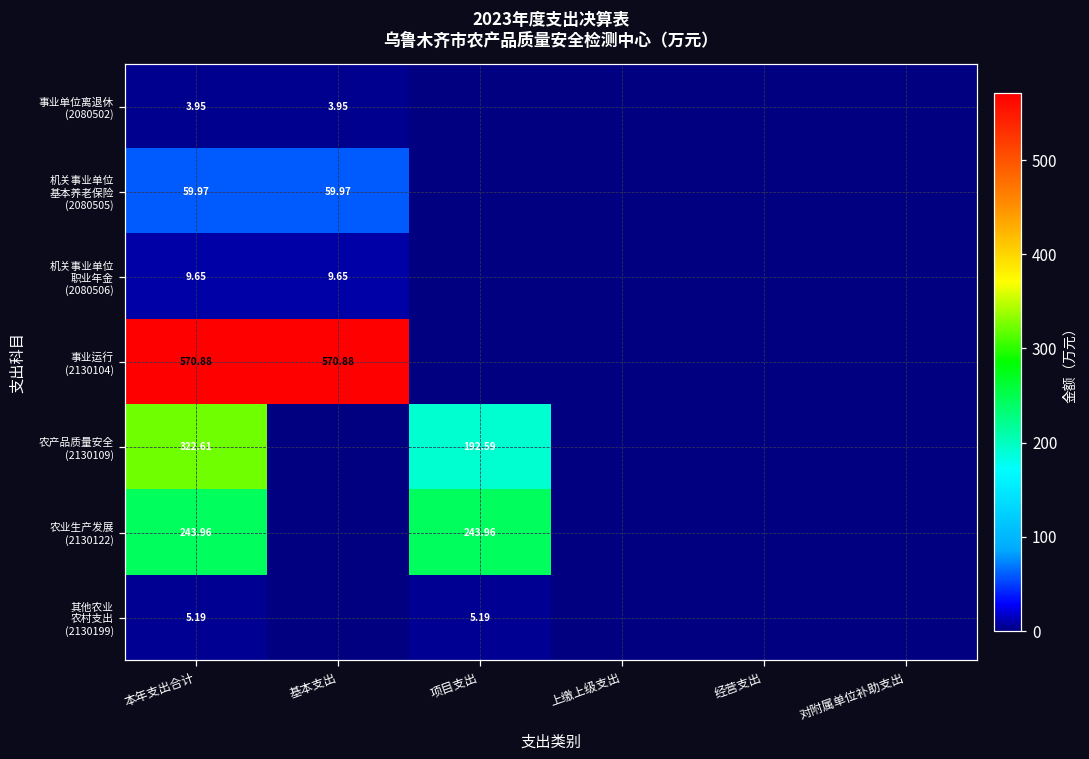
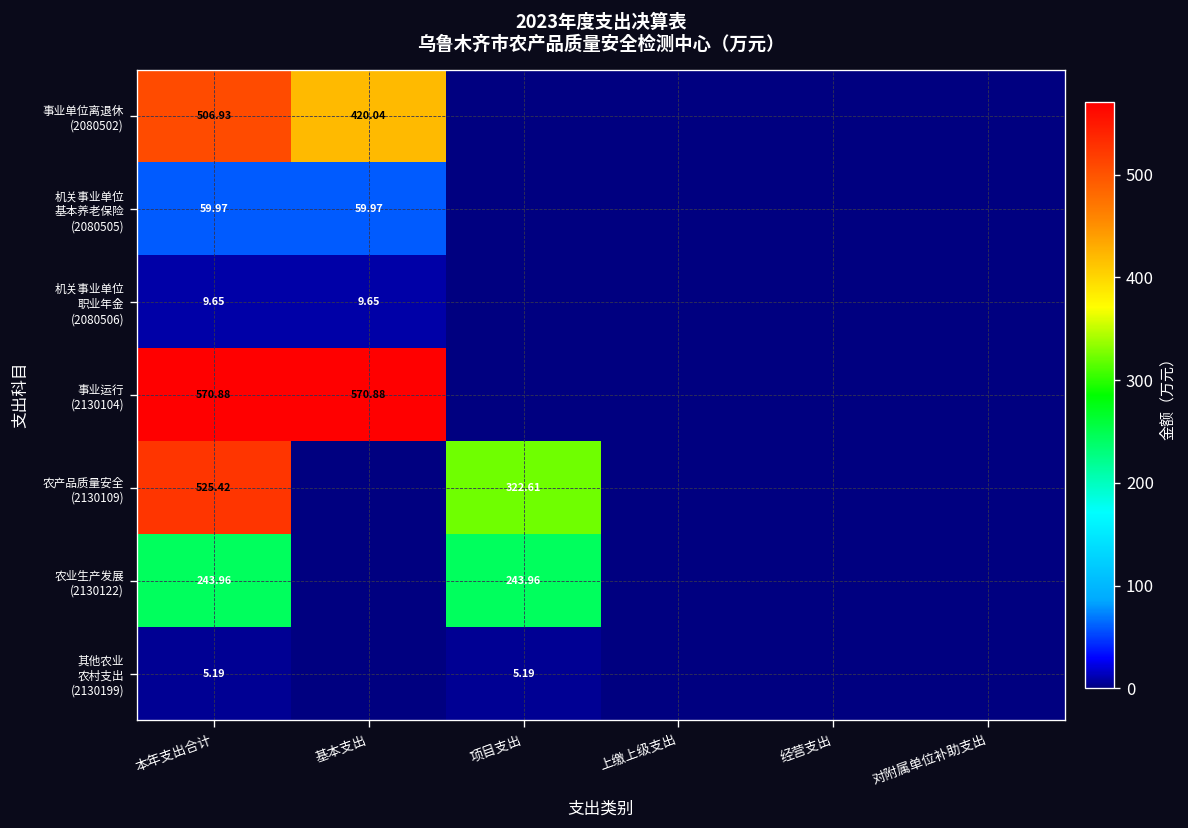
  {
    "事业单位离退休 (2080502)": {
-     "本年支出合计": 3.95,
-     "基本支出": 3.95
+     "本年支出合计": 506.93,
+     "基本支出": 420.04
    },
    "机关事业单位 基本养老保险 (2080505)": {
      "本年支出合计": 59.97,
      "基本支出": 59.97
    },
    "机关事业单位 职业年金 (2080506)": {
      "本年支出合计": 9.65,
      "基本支出": 9.65
    },
    "事业运行 (2130104)": {
      "本年支出合计": 570.88,
      "基本支出": 570.88
    },
    "农产品质量安全 (2130109)": {
-     "本年支出合计": 322.61,
-     "项目支出": 192.59
+     "本年支出合计": 525.42,
+     "项目支出": 322.61
    },
    "农业生产发展 (2130122)": {
      "本年支出合计": 243.96,
      "项目支出": 243.96
    },
    "其他农业 农村支出 (2130199)": {
      "本年支出合计": 5.19,
      "项目支出": 5.19
    }
  }
